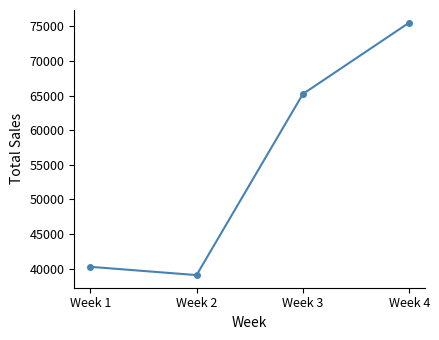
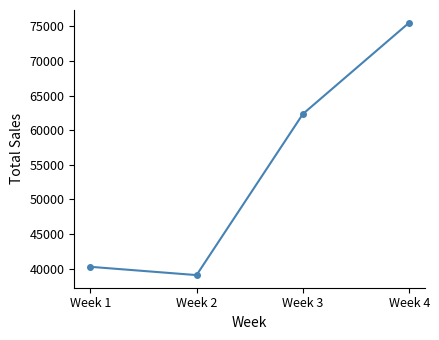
  {
    "Week 1": 40000,
    "Week 2": 39000,
-   "Week 3": 65000,
+   "Week 3": 62000,
    "Week 4": 76000
  }
